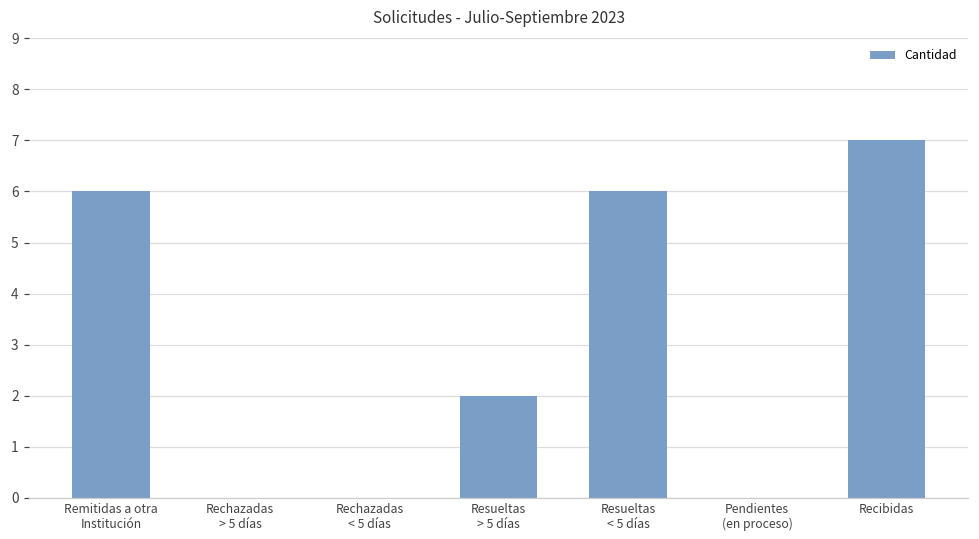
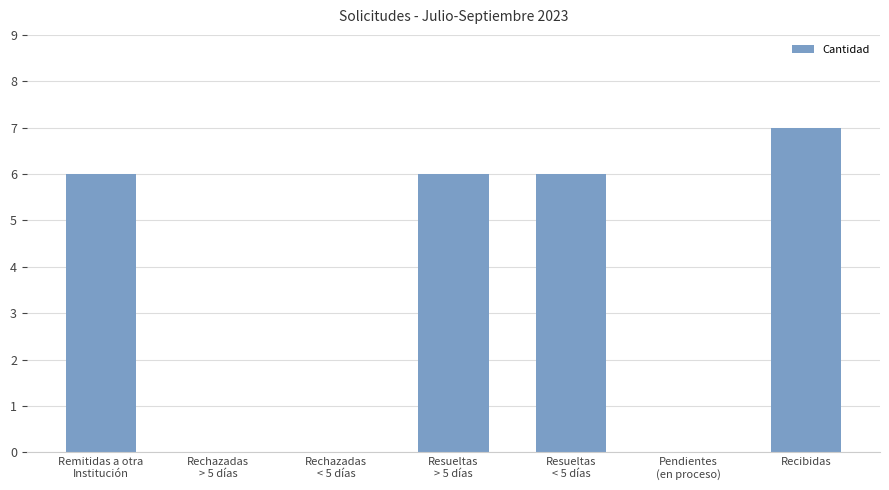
  {
    "Remitidas a otra Institución": 6,
    "Rechazadas > 5 días": 0,
    "Rechazadas < 5 días": 0,
-   "Resueltas > 5 días": 2,
+   "Resueltas > 5 días": 6,
    "Resueltas < 5 días": 6,
    "Pendientes (en proceso)": 0,
    "Recibidas": 7
  }
